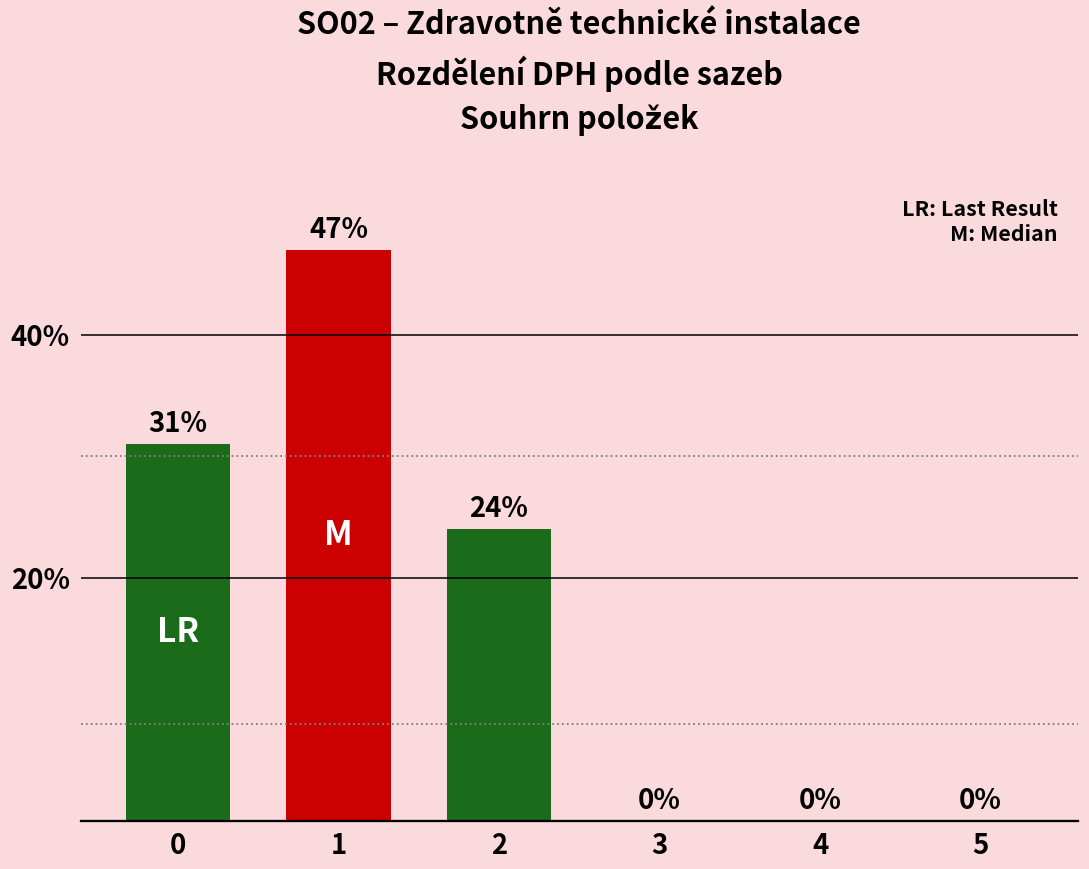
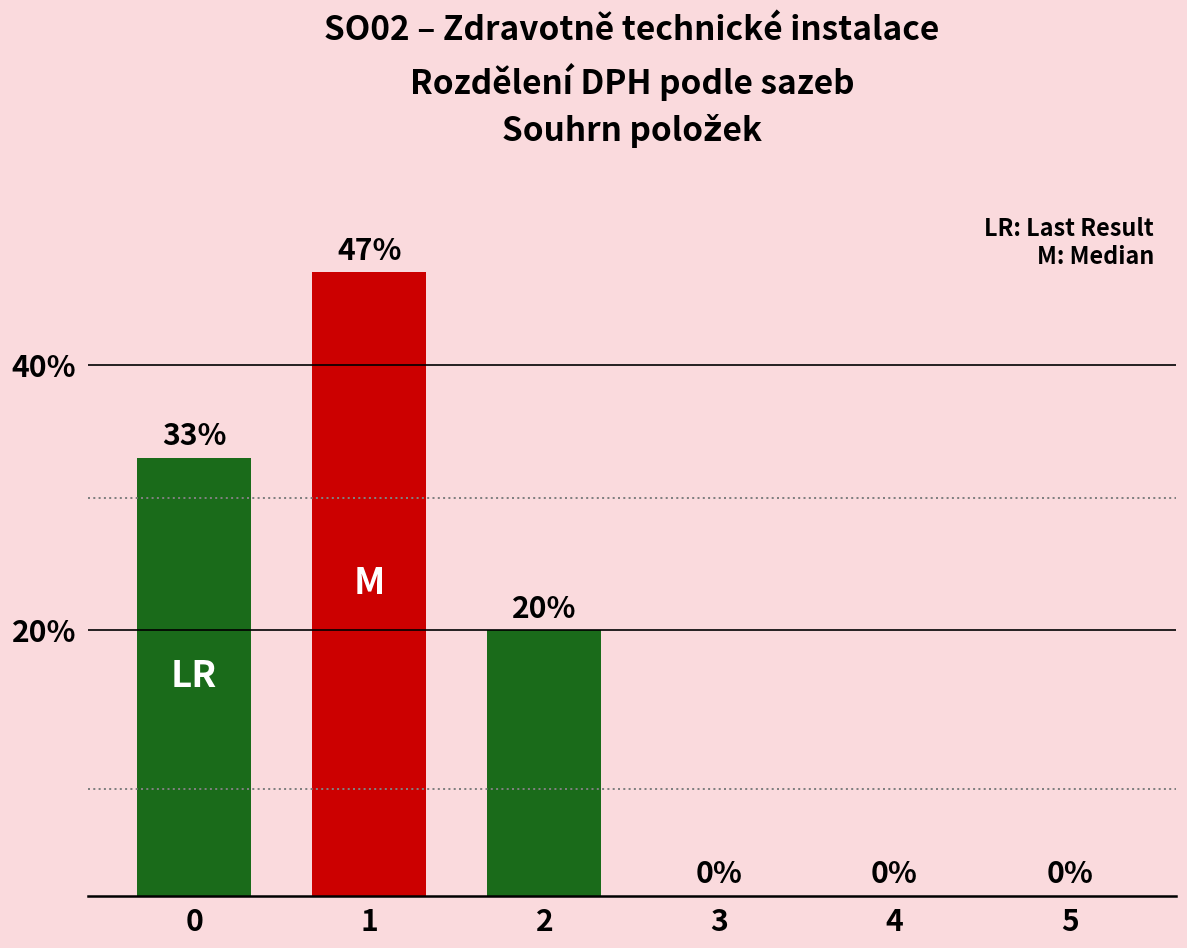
  {
-   "0": "31%",
+   "0": "33%",
    "1": "47%",
-   "2": "24%",
+   "2": "20%",
    "3": "0%",
    "4": "0%",
    "5": "0%"
  }
